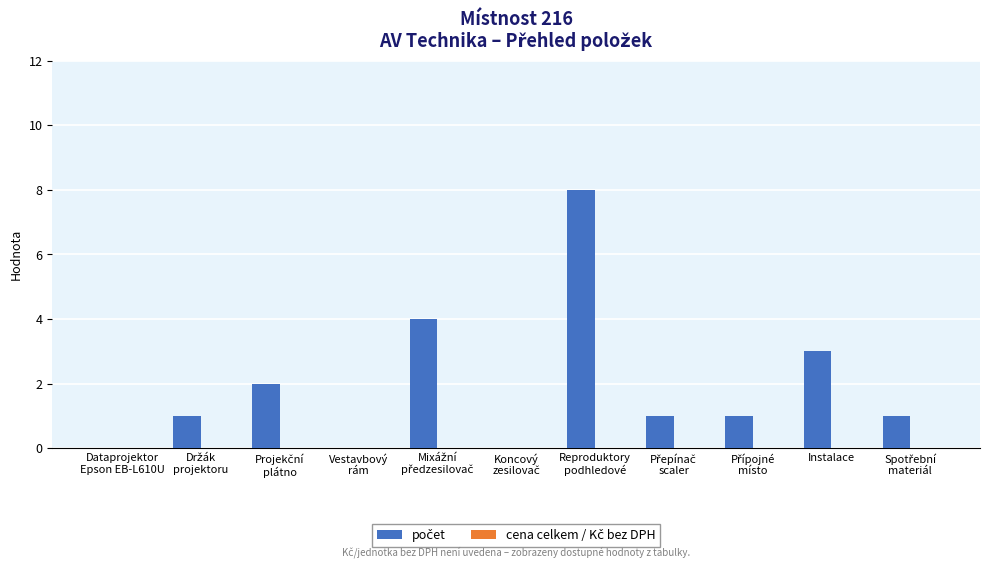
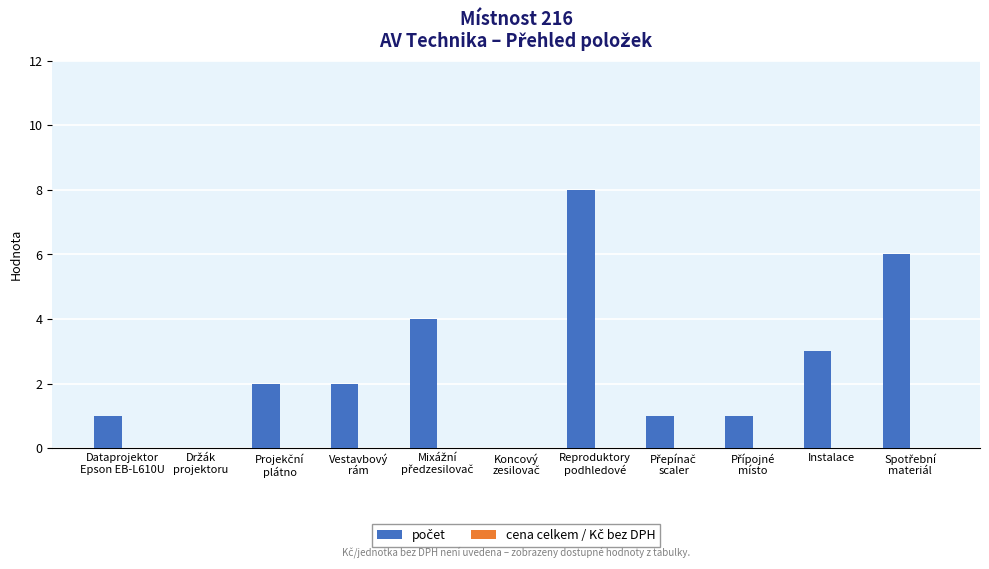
  {
    "počet": {
-     "Dataprojektor Epson EB-L610U": 0,
-     "Držák projektoru": 1,
+     "Dataprojektor Epson EB-L610U": 1,
+     "Držák projektoru": 0,
      "Projekční plátno": 2,
-     "Vestavbový rám": 0,
+     "Vestavbový rám": 2,
      "Mixážní předzesilovač": 4,
      "Koncový zesilovač": 0,
      "Reproduktory podhledové": 8,
      "Přepínač scaler": 1,
      "Přípojné místo": 1,
      "Instalace": 3,
-     "Spotřební materiál": 1
+     "Spotřební materiál": 6
    },
    "cena celkem / Kč bez DPH": {
      "Dataprojektor Epson EB-L610U": 0,
      "Držák projektoru": 0,
      "Projekční plátno": 0,
      "Vestavbový rám": 0,
      "Mixážní předzesilovač": 0,
      "Koncový zesilovač": 0,
      "Reproduktory podhledové": 0,
      "Přepínač scaler": 0,
      "Přípojné místo": 0,
      "Instalace": 0,
      "Spotřební materiál": 0
    }
  }
